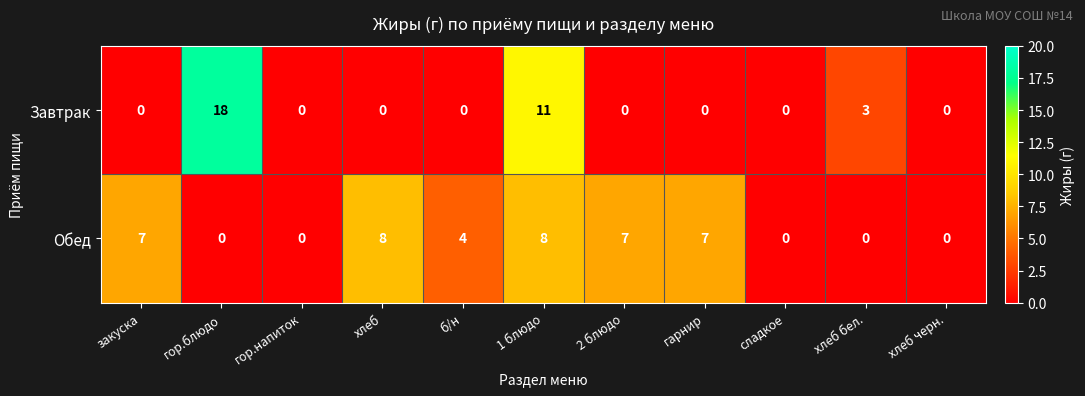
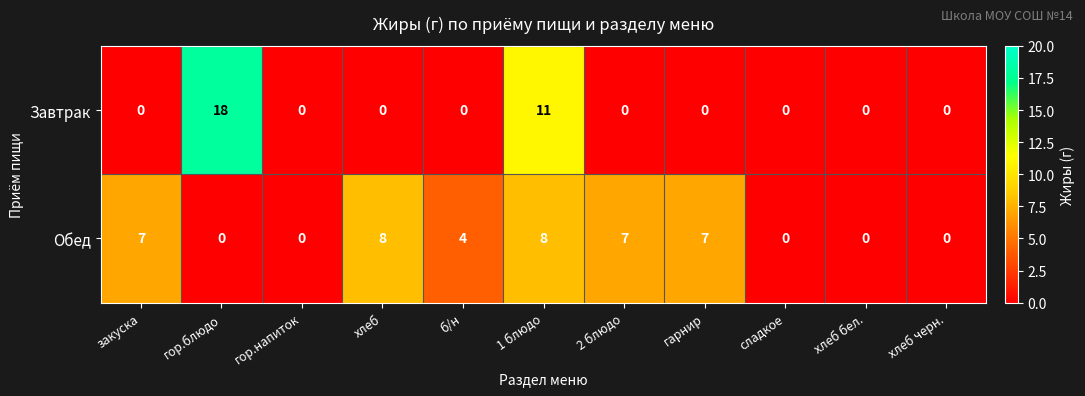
  {
    "Завтрак": {
      "закуска": 0,
      "гор.блюдо": 18,
      "гор.напиток": 0,
      "хлеб": 0,
      "б/н": 0,
      "1 блюдо": 11,
      "2 блюдо": 0,
      "гарнир": 0,
      "сладкое": 0,
-     "хлеб бел.": 3,
+     "хлеб бел.": 0,
      "хлеб черн.": 0
    },
    "Обед": {
      "закуска": 7,
      "гор.блюдо": 0,
      "гор.напиток": 0,
      "хлеб": 8,
      "б/н": 4,
      "1 блюдо": 8,
      "2 блюдо": 7,
      "гарнир": 7,
      "сладкое": 0,
      "хлеб бел.": 0,
      "хлеб черн.": 0
    }
  }
